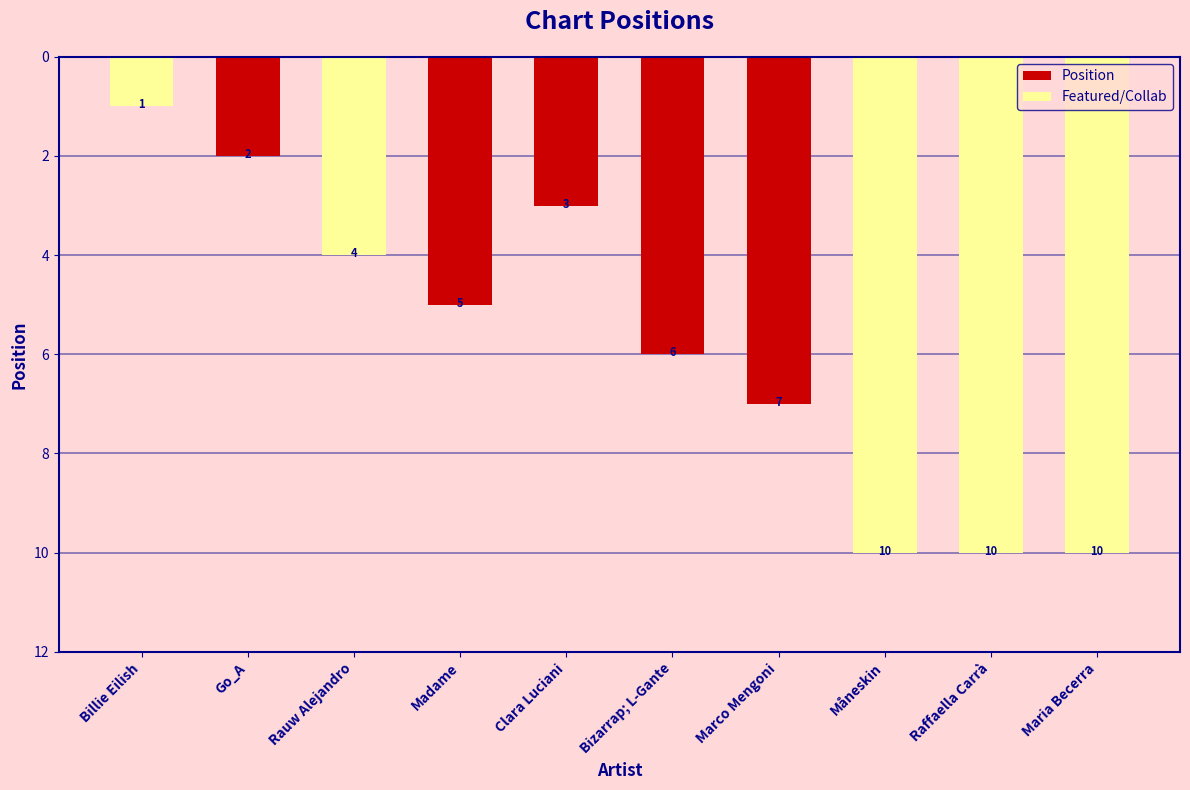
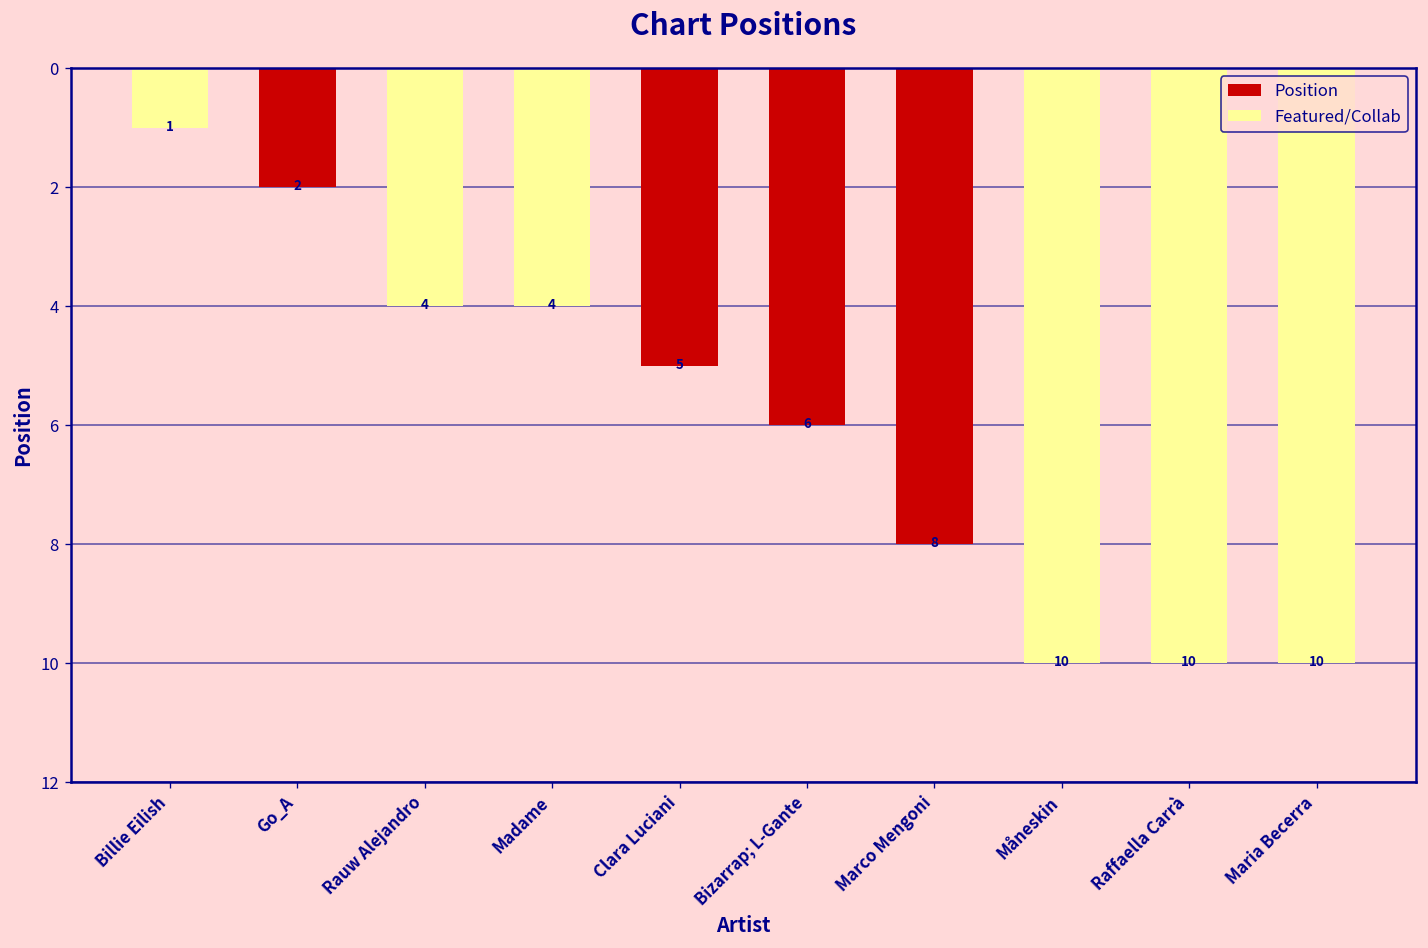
  {
    "Billie Eilish": 1,
    "Go_A": 2,
    "Rauw Alejandro": 4,
-   "Madame": 5,
-   "Clara Luciani": 3,
+   "Madame": 4,
+   "Clara Luciani": 5,
    "Bizarrap; L-Gante": 6,
-   "Marco Mengoni": 7,
+   "Marco Mengoni": 8,
    "Måneskin": 10,
    "Raffaella Carrà": 10,
    "Maria Becerra": 10
  }
